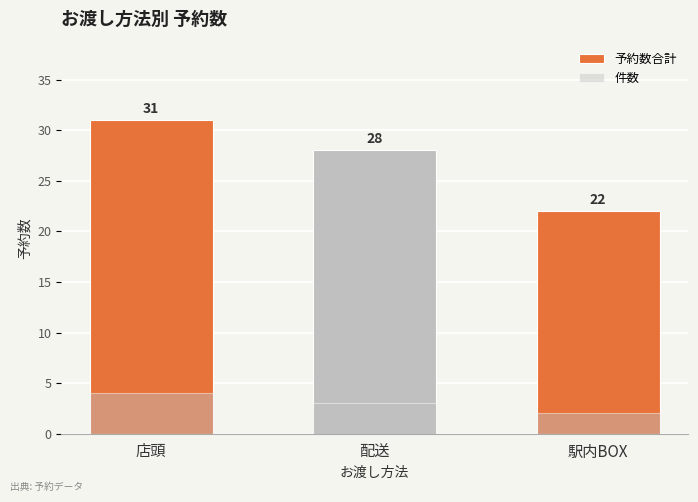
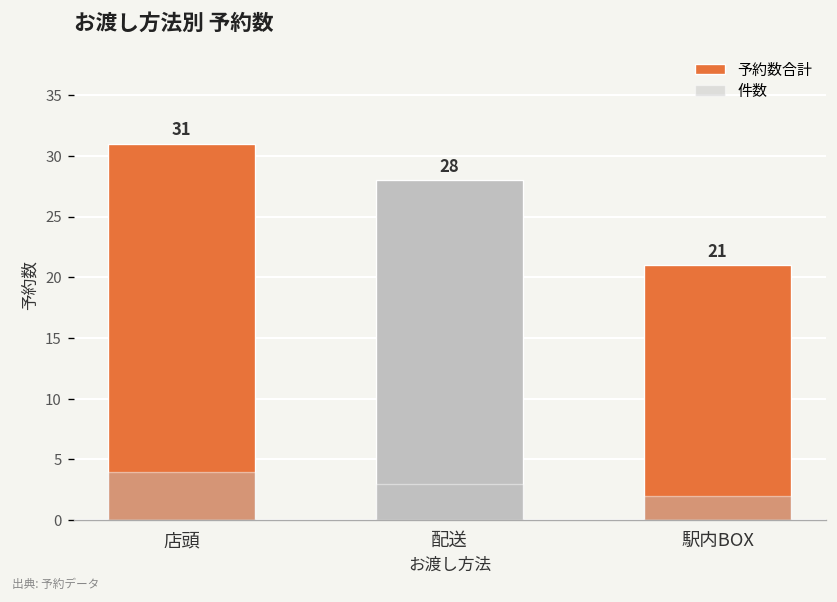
  {
    "予約数合計": {
      "店頭": 31,
      "配送": 28,
-     "駅内BOX": 22
+     "駅内BOX": 21
    }
  }
